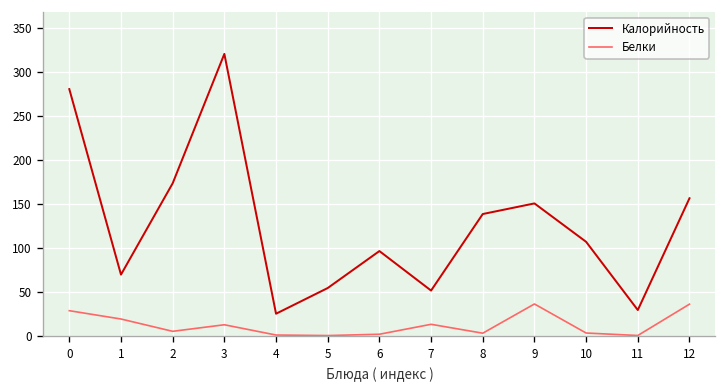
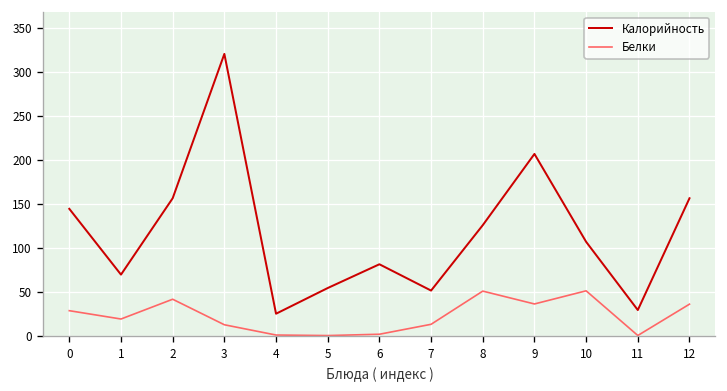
  {
    "Калорийность": {
-     "0": 280,
+     "0": 140,
      "1": 70,
-     "2": 170,
+     "2": 160,
      "3": 320,
      "4": 20,
      "5": 50,
-     "6": 100,
+     "6": 80,
      "7": 50,
-     "8": 140,
-     "9": 150,
+     "8": 130,
+     "9": 210,
      "10": 110,
      "11": 30,
      "12": 160
    },
    "Белки": {
      "0": 30,
      "1": 20,
-     "2": 0,
+     "2": 40,
      "3": 10,
      "4": 0,
      "5": 0,
      "6": 0,
      "7": 10,
-     "8": 0,
+     "8": 50,
      "9": 40,
-     "10": 0,
+     "10": 50,
      "11": 0,
      "12": 40
    }
  }
